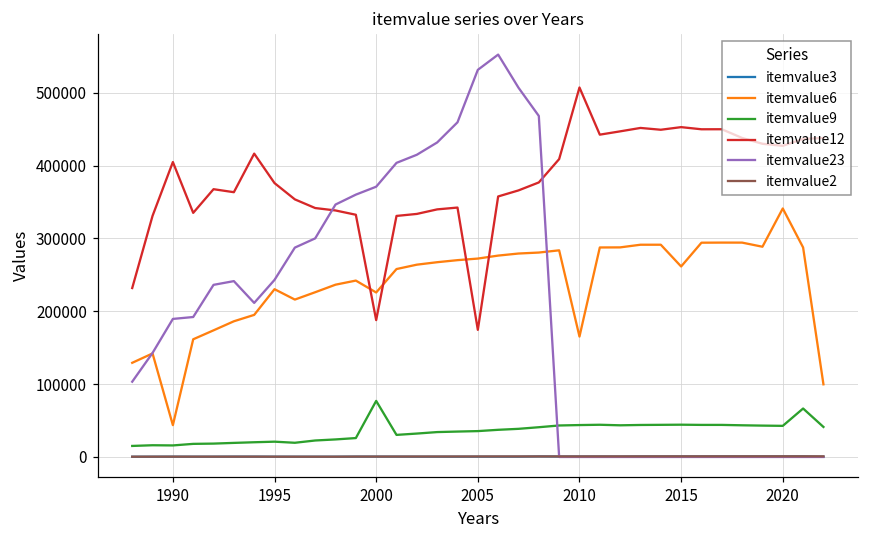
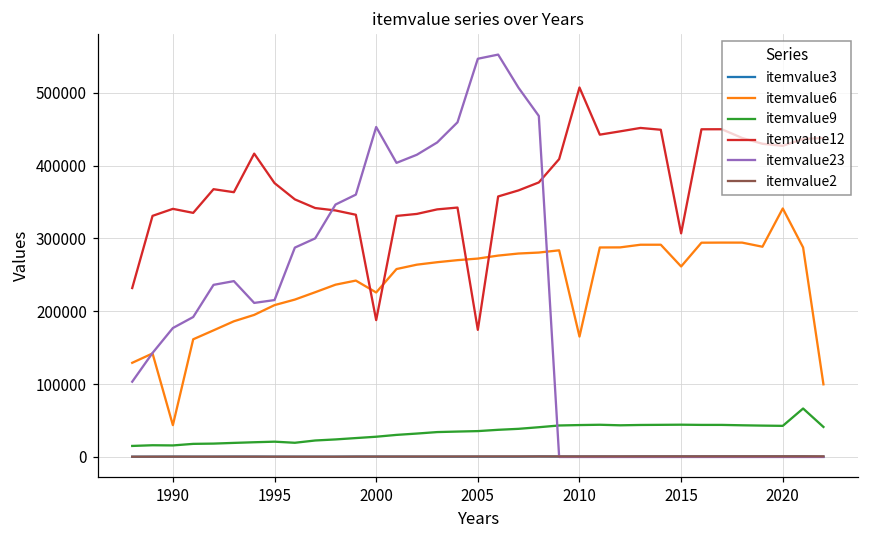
  {
    "itemvalue2": {
      "1990": 0,
      "1995": 0,
      "2000": 0,
      "2005": 0
    },
    "itemvalue6": {
      "1990": 40000,
-     "1995": 230000,
+     "1995": 210000,
      "2000": 230000,
      "2005": 270000,
      "2010": 170000,
      "2015": 260000,
      "2020": 340000
    },
    "itemvalue9": {
      "1990": 20000,
      "1995": 20000,
-     "2000": 80000,
+     "2000": 30000,
      "2005": 40000,
      "2010": 40000,
      "2015": 40000,
      "2020": 40000
    },
    "itemvalue12": {
-     "1990": 400000,
+     "1990": 340000,
      "1995": 380000,
      "2000": 190000,
      "2005": 170000,
      "2010": 510000,
-     "2015": 450000
+     "2015": 310000
    },
    "itemvalue23": {
-     "1990": 190000,
-     "1995": 240000,
-     "2000": 370000,
-     "2005": 530000
+     "1990": 180000,
+     "1995": 220000,
+     "2000": 450000,
+     "2005": 550000
    }
  }
